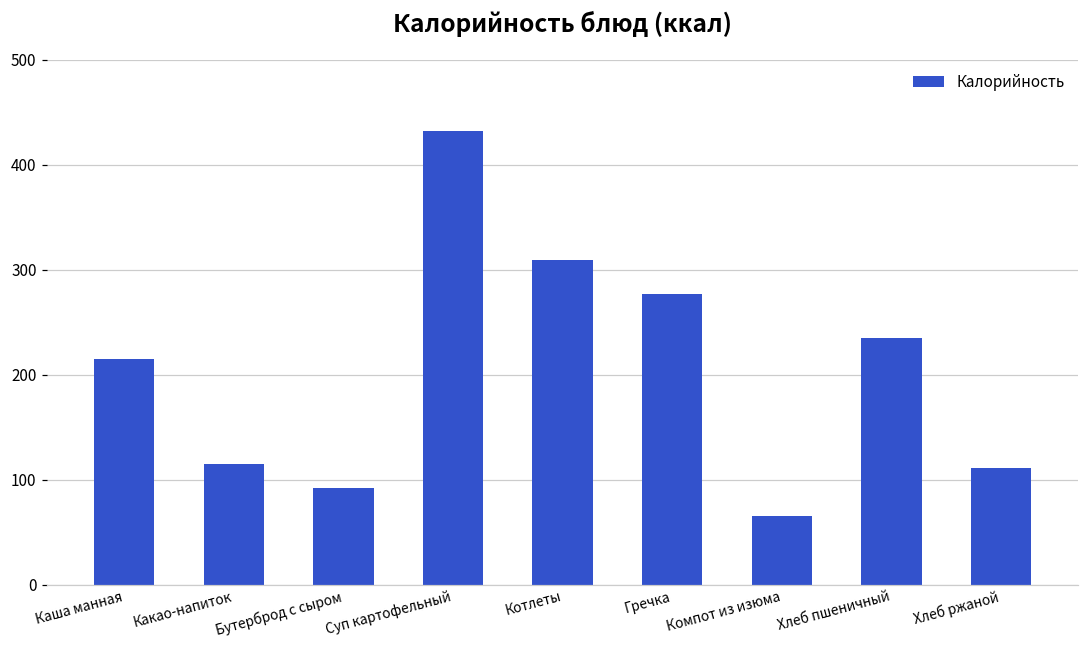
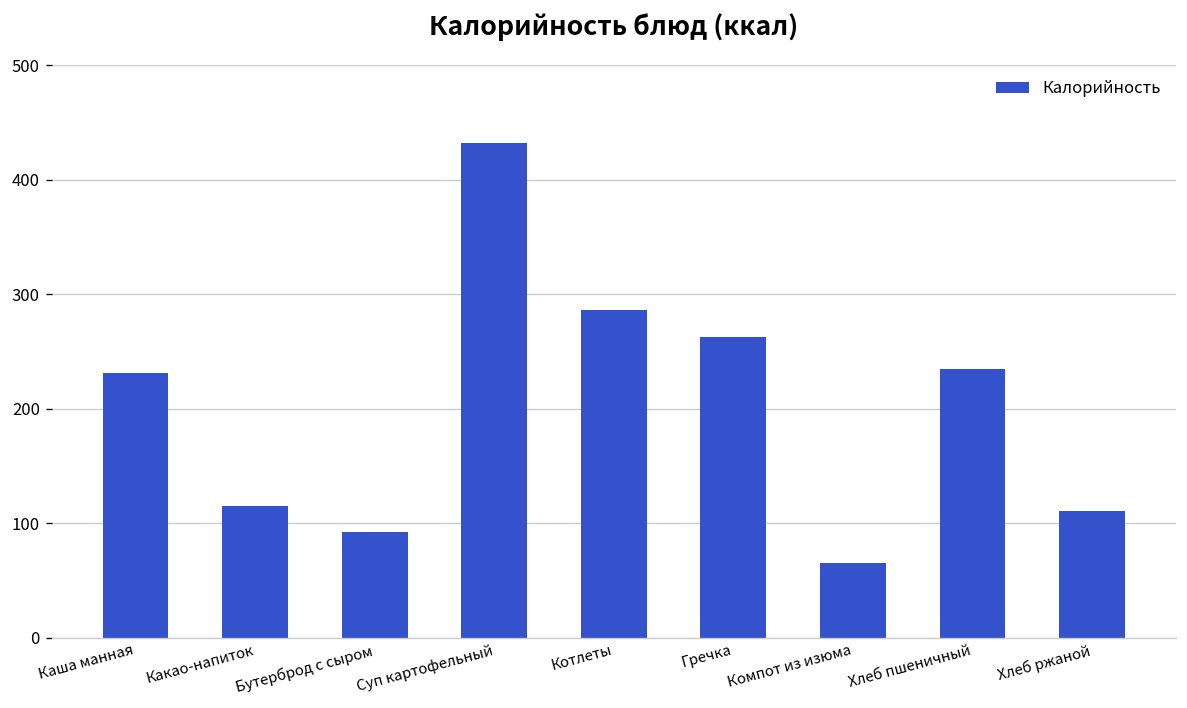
  {
-   "Каша манная": 220,
+   "Каша манная": 230,
    "Какао-напиток": 120,
    "Бутерброд с сыром": 90,
    "Суп картофельный": 430,
-   "Котлеты": 310,
-   "Гречка": 280,
+   "Котлеты": 290,
+   "Гречка": 260,
    "Компот из изюма": 60,
    "Хлеб пшеничный": 240,
    "Хлеб ржаной": 110
  }
